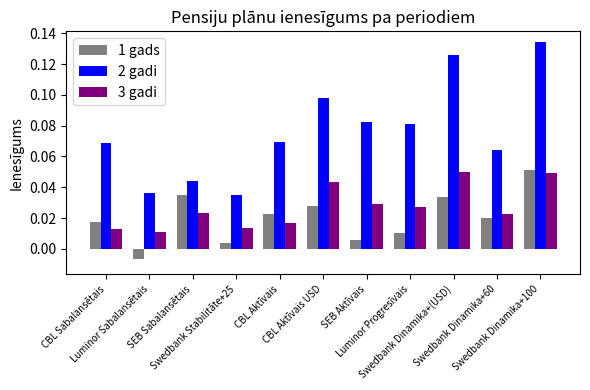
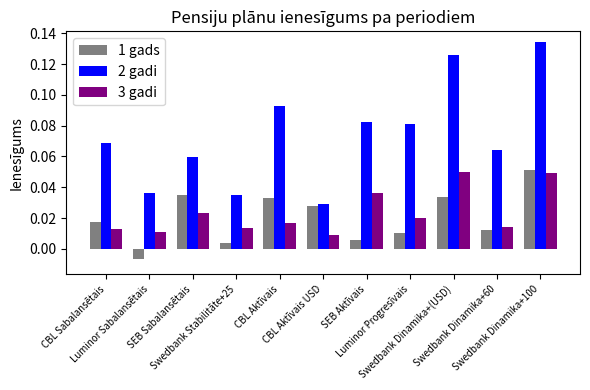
  {
    "1 gads": {
      "CBL Sabalansētais": 0.017,
      "Luminor Sabalansētais": -0.007,
      "SEB Sabalansētais": 0.035,
      "Swedbank Stabilitāte+25": 0.004,
-     "CBL Aktīvais": 0.022,
+     "CBL Aktīvais": 0.033,
      "CBL Aktīvais USD": 0.028,
      "SEB Aktīvais": 0.006,
      "Luminor Progresīvais": 0.010,
      "Swedbank Dinamika+(USD)": 0.033,
-     "Swedbank Dinamika+60": 0.020,
+     "Swedbank Dinamika+60": 0.012,
      "Swedbank Dinamika+100": 0.051
    },
    "2 gadi": {
      "CBL Sabalansētais": 0.069,
      "Luminor Sabalansētais": 0.037,
-     "SEB Sabalansētais": 0.044,
+     "SEB Sabalansētais": 0.060,
      "Swedbank Stabilitāte+25": 0.035,
-     "CBL Aktīvais": 0.069,
-     "CBL Aktīvais USD": 0.098,
+     "CBL Aktīvais": 0.093,
+     "CBL Aktīvais USD": 0.029,
      "SEB Aktīvais": 0.082,
      "Luminor Progresīvais": 0.081,
      "Swedbank Dinamika+(USD)": 0.126,
      "Swedbank Dinamika+60": 0.064,
      "Swedbank Dinamika+100": 0.134
    },
    "3 gadi": {
      "CBL Sabalansētais": 0.013,
      "Luminor Sabalansētais": 0.011,
      "SEB Sabalansētais": 0.023,
      "Swedbank Stabilitāte+25": 0.014,
      "CBL Aktīvais": 0.017,
-     "CBL Aktīvais USD": 0.043,
-     "SEB Aktīvais": 0.029,
-     "Luminor Progresīvais": 0.027,
+     "CBL Aktīvais USD": 0.009,
+     "SEB Aktīvais": 0.036,
+     "Luminor Progresīvais": 0.020,
      "Swedbank Dinamika+(USD)": 0.050,
-     "Swedbank Dinamika+60": 0.023,
+     "Swedbank Dinamika+60": 0.014,
      "Swedbank Dinamika+100": 0.049
    }
  }
